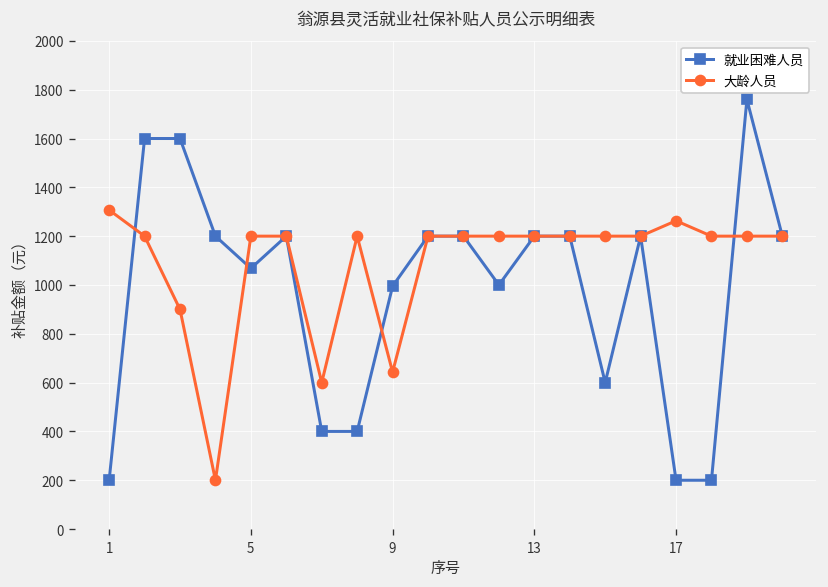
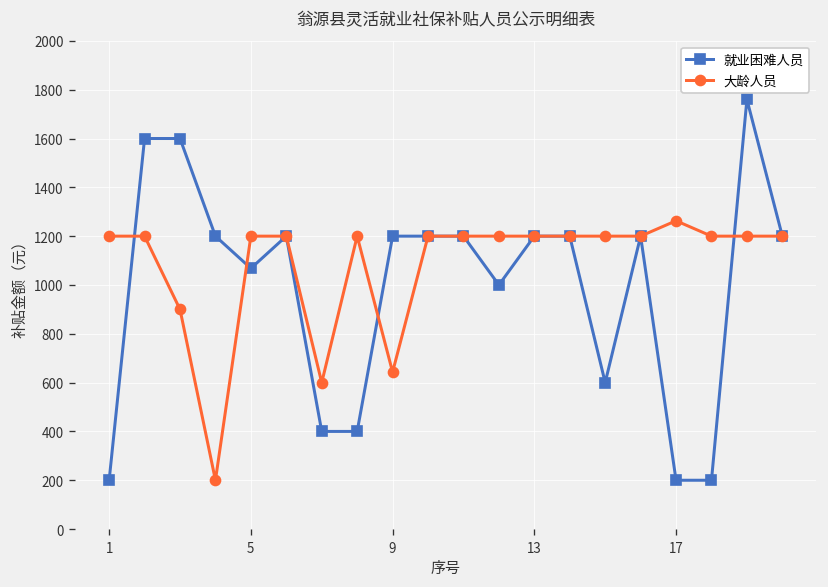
  {
    "就业困难人员": {
      "1": 200,
      "5": 1070,
-     "9": 1000,
+     "9": 1200,
      "17": 200
    },
    "大龄人员": {
-     "1": 1310,
+     "1": 1200,
      "5": 1200,
      "9": 640,
      "17": 1260
    }
  }
